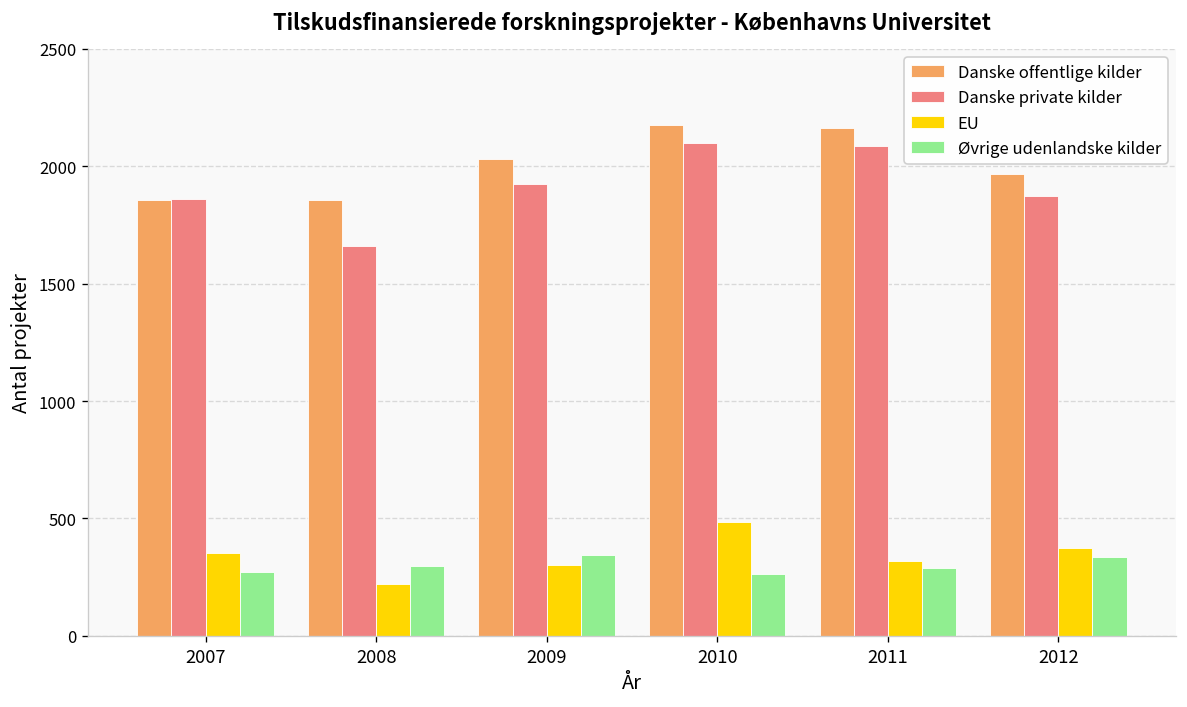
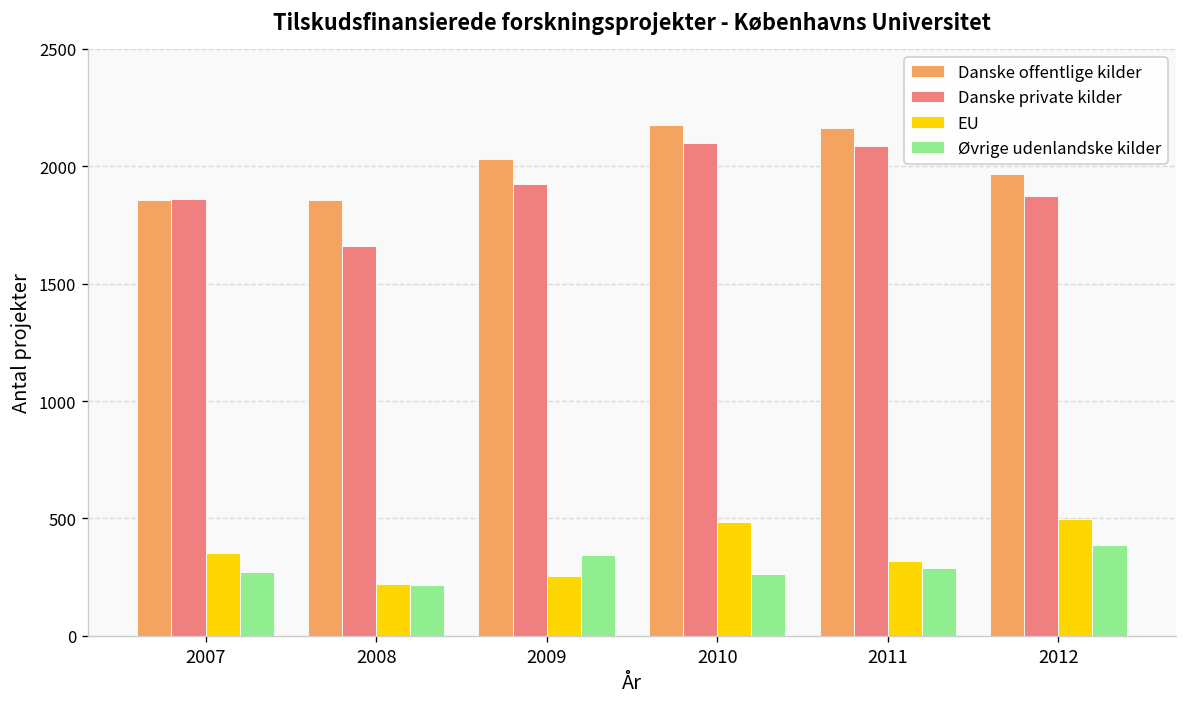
  {
    "EU": {
      "2007": 350,
      "2008": 220,
-     "2009": 300,
+     "2009": 260,
      "2010": 490,
      "2011": 320,
-     "2012": 380
+     "2012": 500
    },
    "Øvrige udenlandske kilder": {
      "2007": 270,
-     "2008": 300,
+     "2008": 220,
      "2009": 350,
      "2010": 270,
      "2011": 290,
-     "2012": 330
+     "2012": 390
    }
  }
